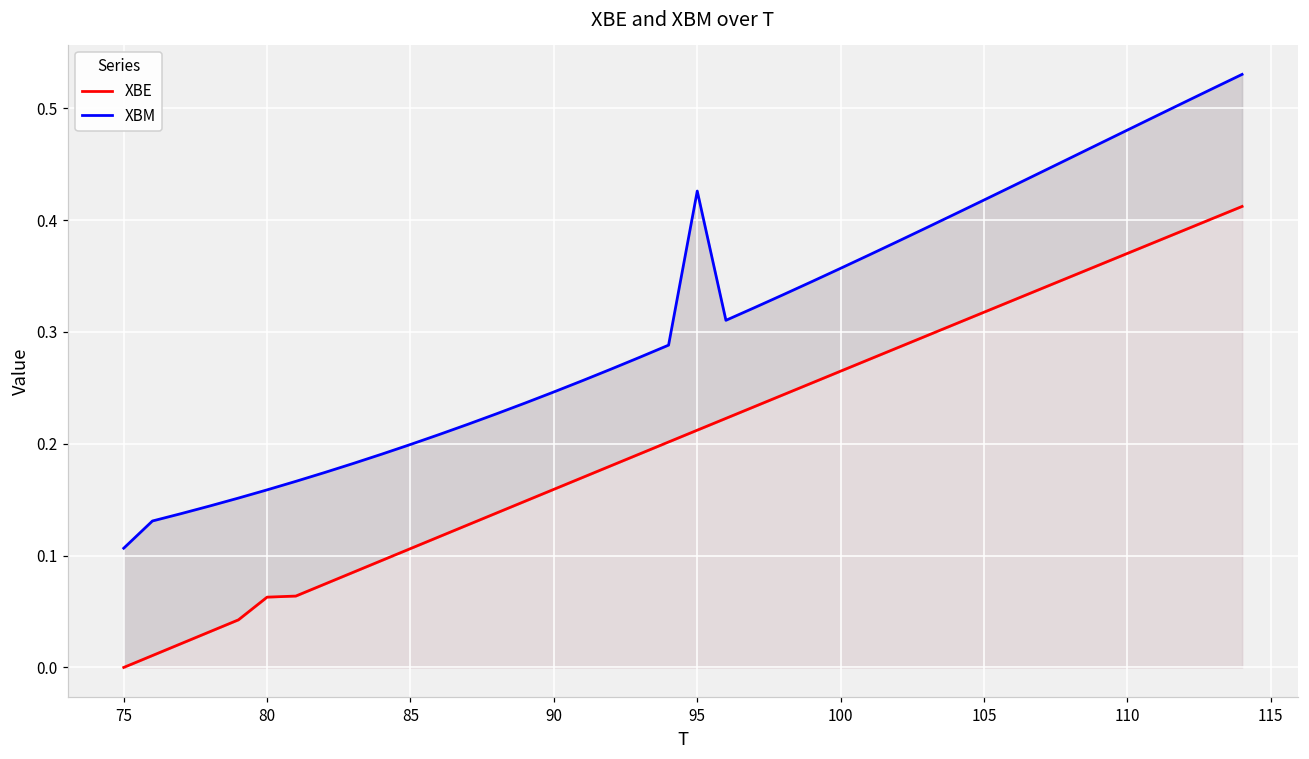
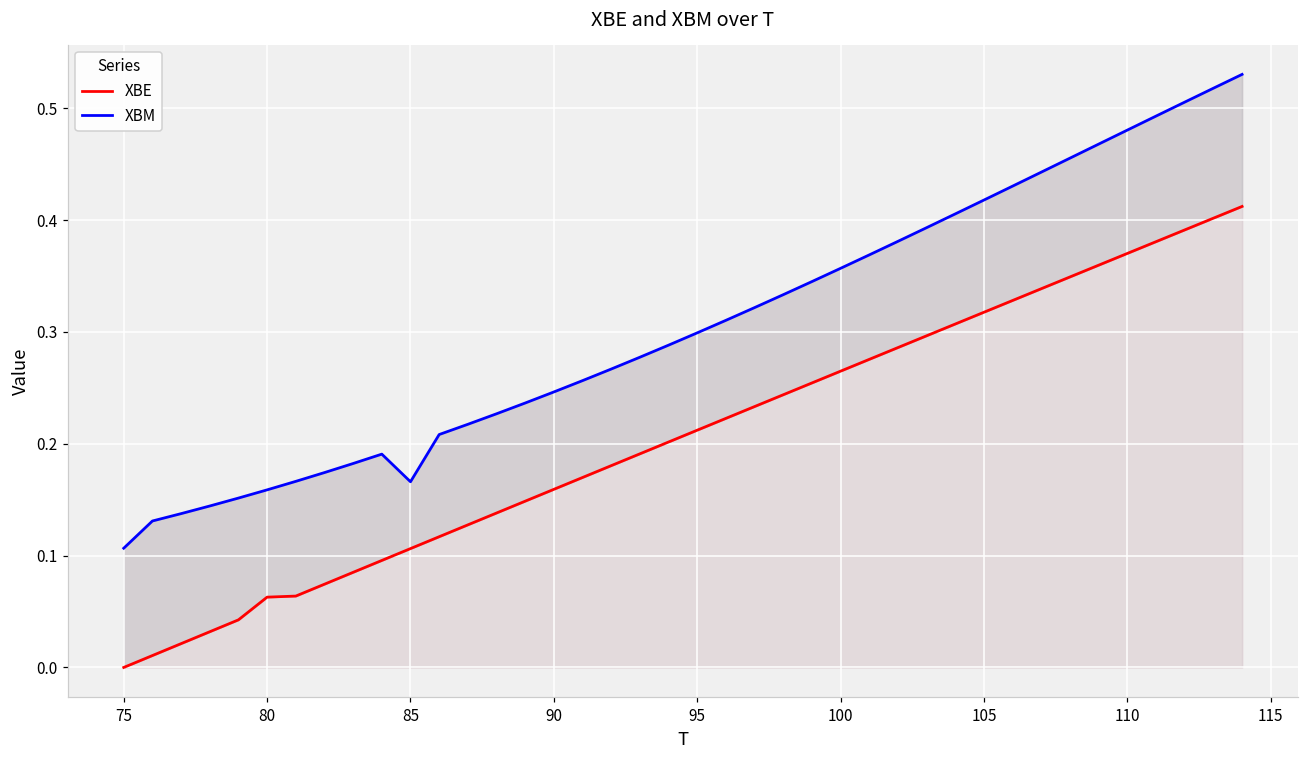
  {
    "XBE": {
      "75": 0.000,
      "80": 0.063,
      "85": 0.106,
      "90": 0.159,
      "95": 0.212,
      "100": 0.265,
      "105": 0.318,
      "110": 0.370
    },
    "XBM": {
      "75": 0.107,
      "80": 0.159,
-     "85": 0.199,
+     "85": 0.166,
      "90": 0.246,
-     "95": 0.426,
+     "95": 0.299,
      "100": 0.357,
      "105": 0.418,
      "110": 0.481
    }
  }
